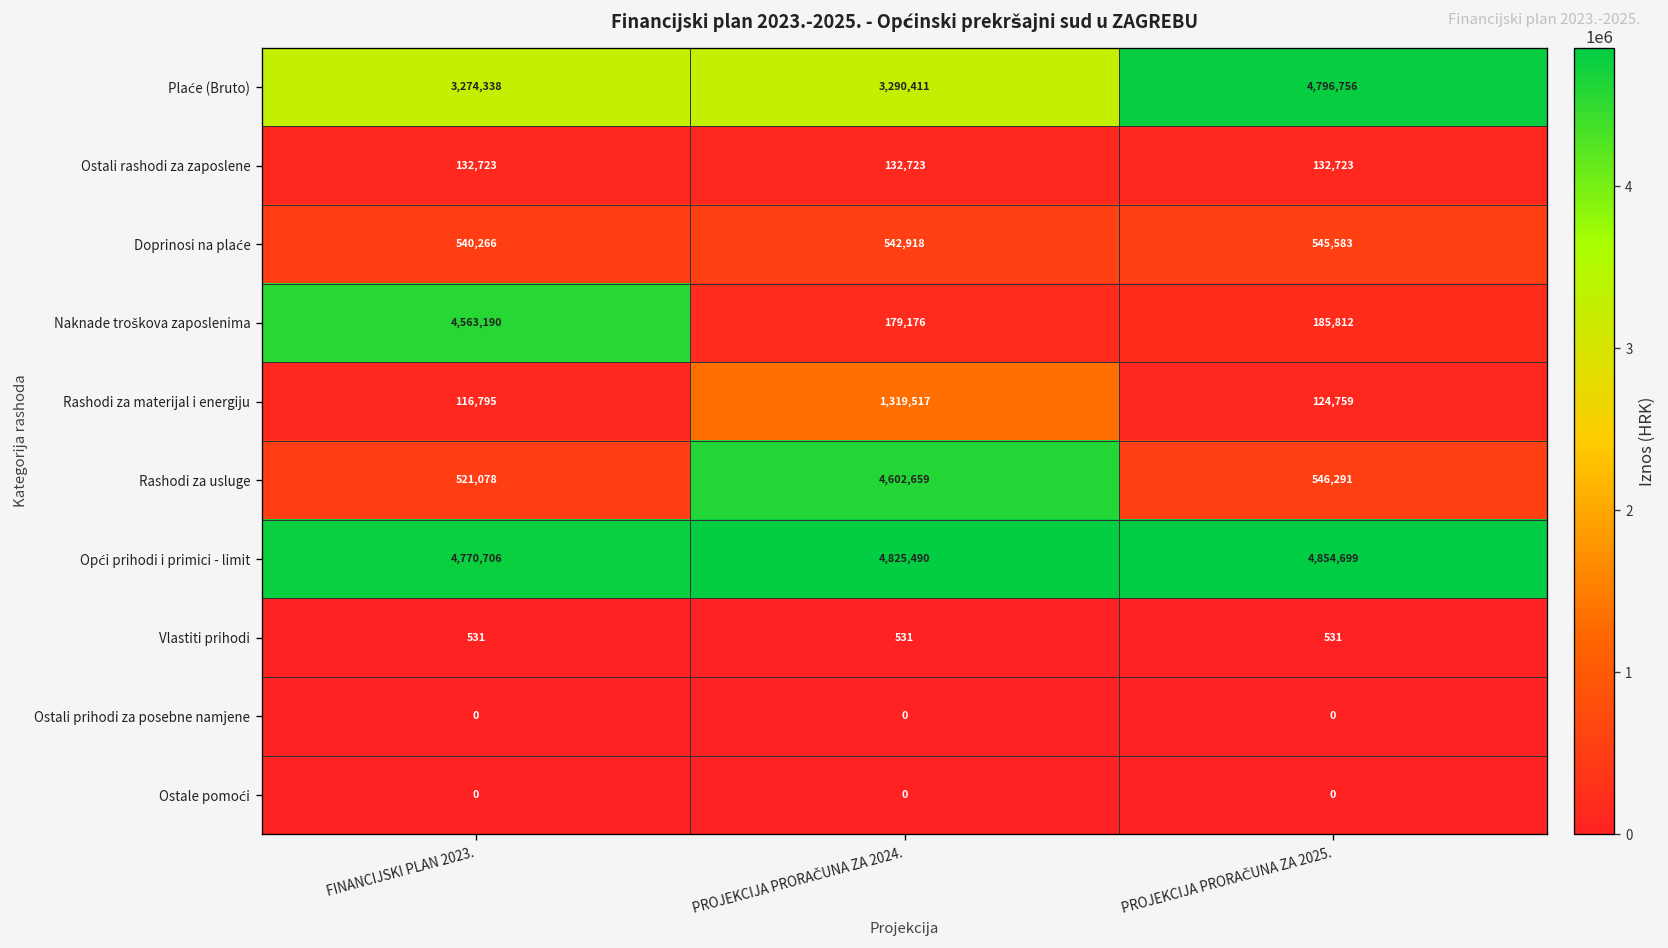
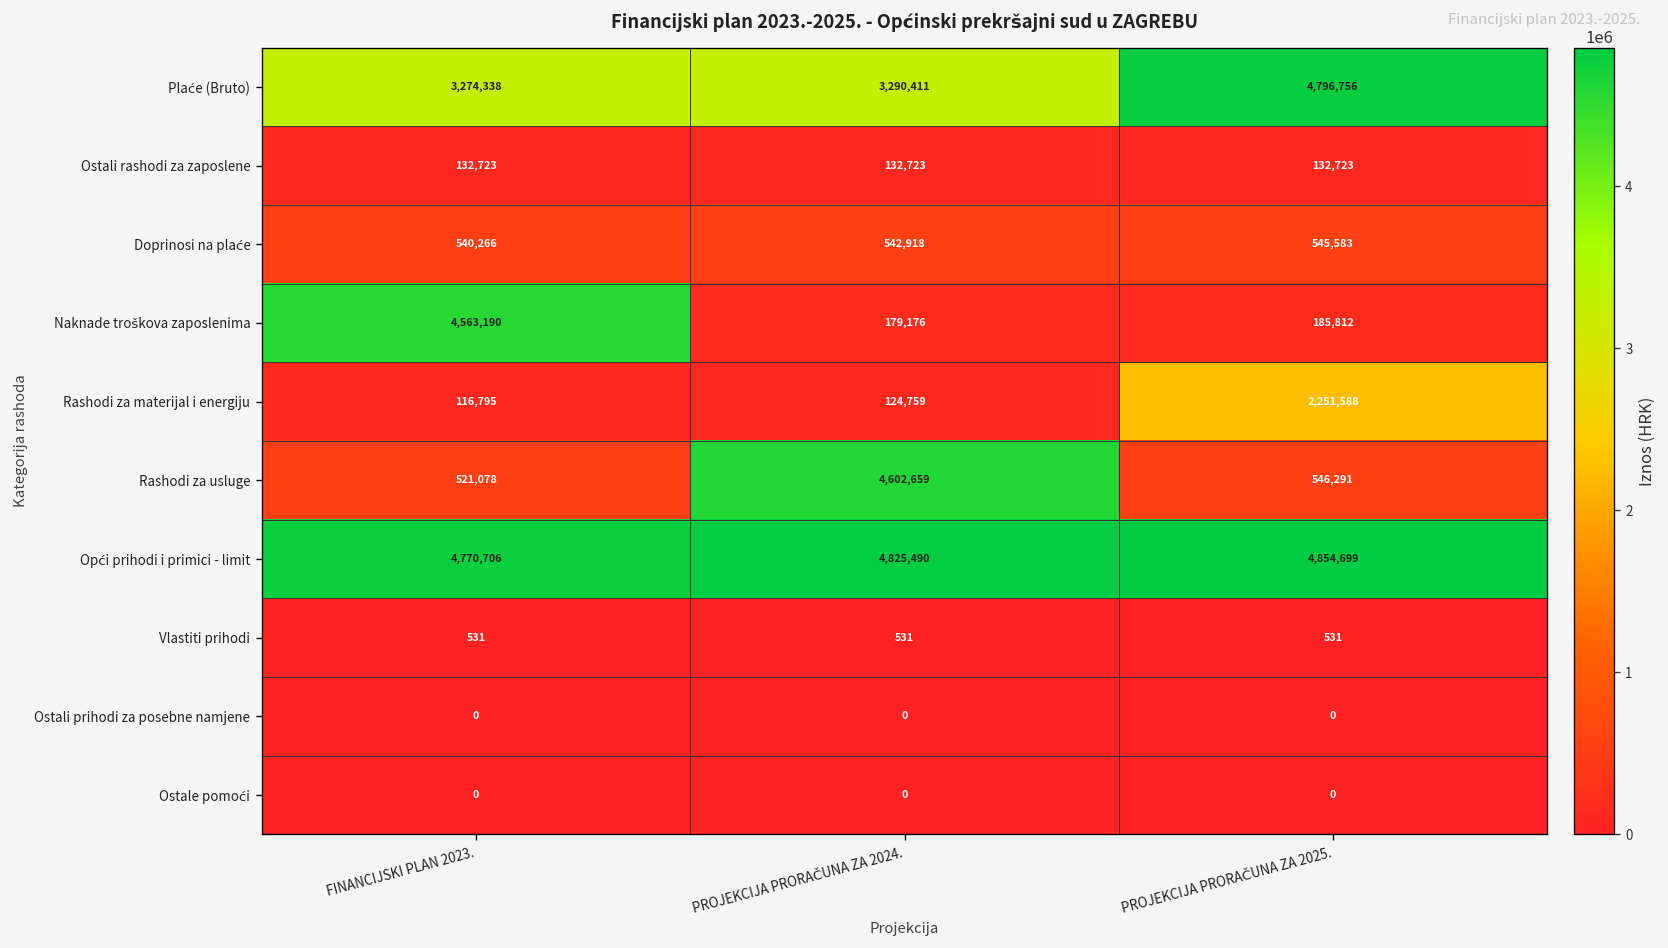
  {
    "Plaće (Bruto)": {
      "FINANCIJSKI PLAN 2023.": "3,274,338",
      "PROJEKCIJA PRORAČUNA ZA 2024.": "3,290,411",
      "PROJEKCIJA PRORAČUNA ZA 2025.": "4,796,756"
    },
    "Ostali rashodi za zaposlene": {
      "FINANCIJSKI PLAN 2023.": "132,723",
      "PROJEKCIJA PRORAČUNA ZA 2024.": "132,723",
      "PROJEKCIJA PRORAČUNA ZA 2025.": "132,723"
    },
    "Doprinosi na plaće": {
      "FINANCIJSKI PLAN 2023.": "540,266",
      "PROJEKCIJA PRORAČUNA ZA 2024.": "542,918",
      "PROJEKCIJA PRORAČUNA ZA 2025.": "545,583"
    },
    "Naknade troškova zaposlenima": {
      "FINANCIJSKI PLAN 2023.": "4,563,190",
      "PROJEKCIJA PRORAČUNA ZA 2024.": "179,176",
      "PROJEKCIJA PRORAČUNA ZA 2025.": "185,812"
    },
    "Rashodi za materijal i energiju": {
      "FINANCIJSKI PLAN 2023.": "116,795",
-     "PROJEKCIJA PRORAČUNA ZA 2024.": "1,319,517",
-     "PROJEKCIJA PRORAČUNA ZA 2025.": "124,759"
+     "PROJEKCIJA PRORAČUNA ZA 2024.": "124,759",
+     "PROJEKCIJA PRORAČUNA ZA 2025.": "2,251,588"
    },
    "Rashodi za usluge": {
      "FINANCIJSKI PLAN 2023.": "521,078",
      "PROJEKCIJA PRORAČUNA ZA 2024.": "4,602,659",
      "PROJEKCIJA PRORAČUNA ZA 2025.": "546,291"
    },
    "Opći prihodi i primici - limit": {
      "FINANCIJSKI PLAN 2023.": "4,770,706",
      "PROJEKCIJA PRORAČUNA ZA 2024.": "4,825,490",
      "PROJEKCIJA PRORAČUNA ZA 2025.": "4,854,699"
    },
    "Vlastiti prihodi": {
      "FINANCIJSKI PLAN 2023.": "531",
      "PROJEKCIJA PRORAČUNA ZA 2024.": "531",
      "PROJEKCIJA PRORAČUNA ZA 2025.": "531"
    },
    "Ostali prihodi za posebne namjene": {
      "FINANCIJSKI PLAN 2023.": "0",
      "PROJEKCIJA PRORAČUNA ZA 2024.": "0",
      "PROJEKCIJA PRORAČUNA ZA 2025.": "0"
    },
    "Ostale pomoći": {
      "FINANCIJSKI PLAN 2023.": "0",
      "PROJEKCIJA PRORAČUNA ZA 2024.": "0",
      "PROJEKCIJA PRORAČUNA ZA 2025.": "0"
    }
  }
